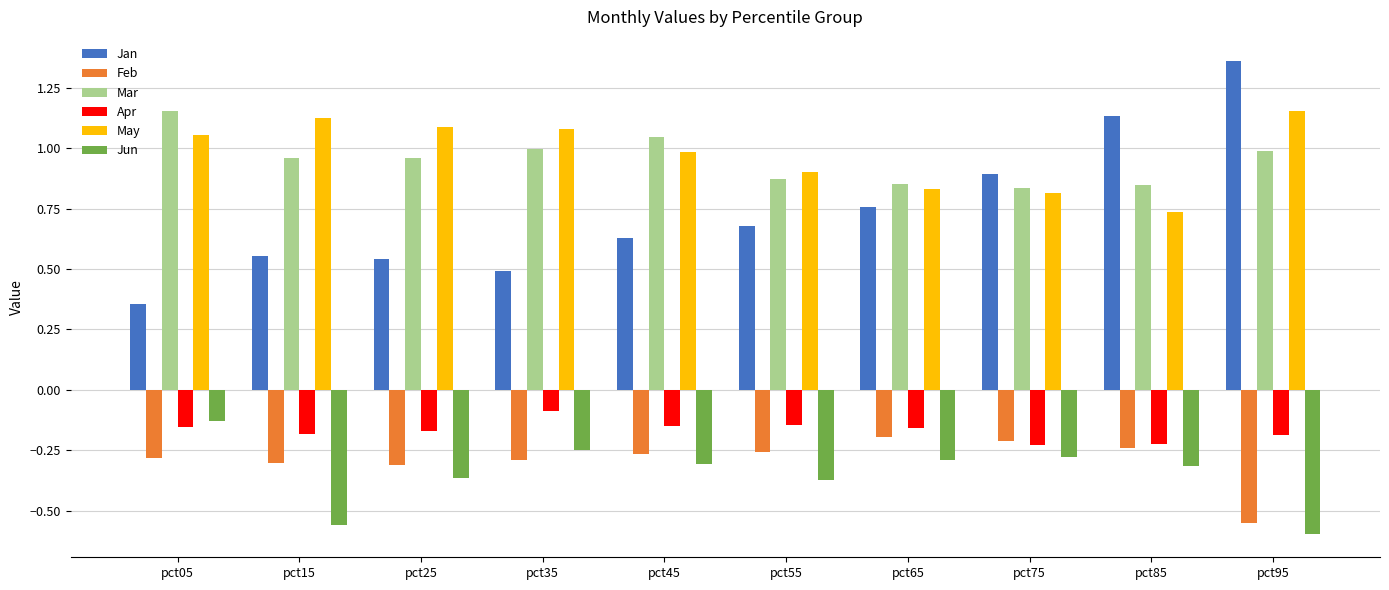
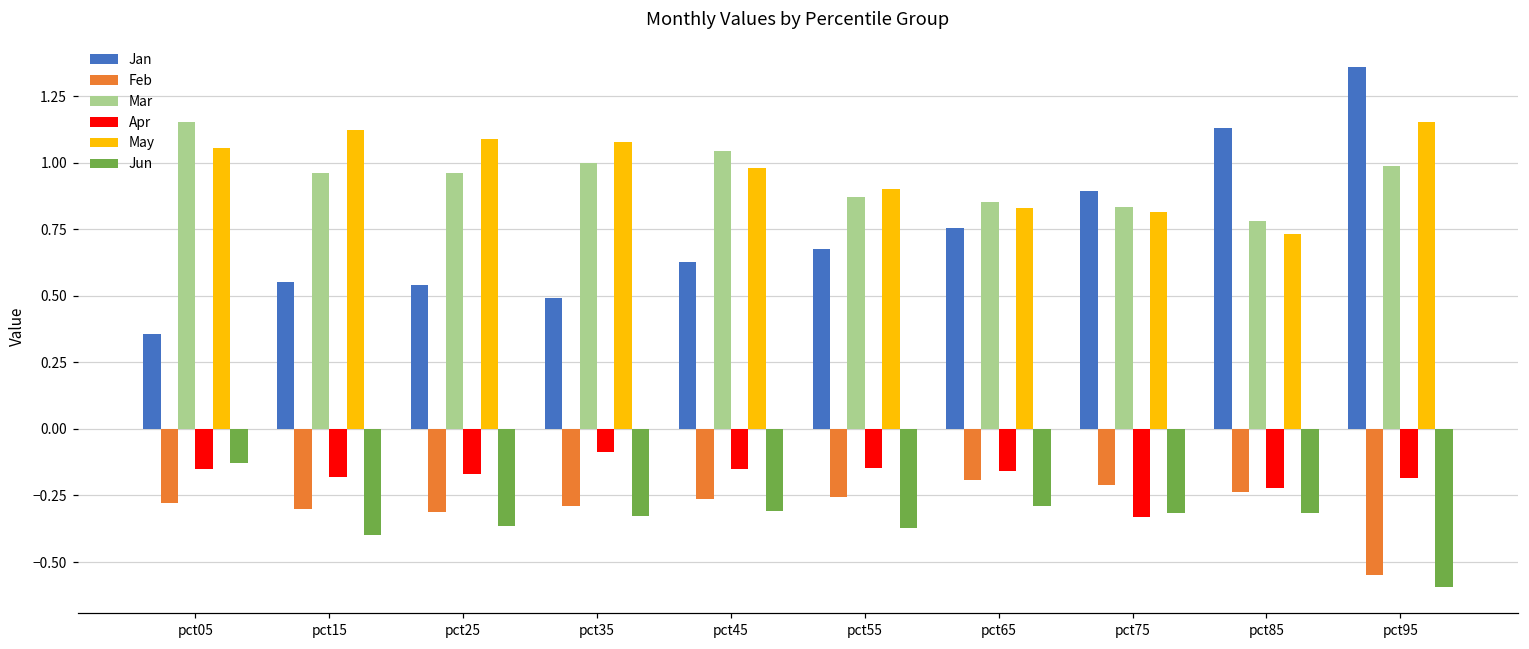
  {
    "Jan": {
      "pct05": 0.36,
      "pct15": 0.55,
      "pct25": 0.54,
      "pct35": 0.49,
      "pct45": 0.63,
      "pct55": 0.68,
      "pct65": 0.75,
      "pct75": 0.89,
      "pct85": 1.13,
      "pct95": 1.36
    },
    "Feb": {
      "pct05": -0.28,
      "pct15": -0.30,
      "pct25": -0.31,
      "pct35": -0.29,
      "pct45": -0.27,
      "pct55": -0.25,
      "pct65": -0.19,
      "pct75": -0.21,
      "pct85": -0.24,
      "pct95": -0.55
    },
    "Mar": {
      "pct05": 1.15,
      "pct15": 0.96,
      "pct25": 0.96,
      "pct35": 1.00,
      "pct45": 1.04,
      "pct55": 0.87,
      "pct65": 0.85,
      "pct75": 0.83,
-     "pct85": 0.85,
+     "pct85": 0.78,
      "pct95": 0.99
    },
    "Apr": {
      "pct05": -0.15,
      "pct15": -0.18,
      "pct25": -0.17,
      "pct35": -0.09,
      "pct45": -0.15,
      "pct55": -0.15,
      "pct65": -0.16,
-     "pct75": -0.23,
+     "pct75": -0.33,
      "pct85": -0.22,
      "pct95": -0.19
    },
    "May": {
      "pct05": 1.06,
      "pct15": 1.13,
      "pct25": 1.09,
      "pct35": 1.08,
      "pct45": 0.98,
      "pct55": 0.90,
      "pct65": 0.83,
      "pct75": 0.82,
      "pct85": 0.73,
      "pct95": 1.15
    },
    "Jun": {
      "pct05": -0.13,
-     "pct15": -0.56,
+     "pct15": -0.40,
      "pct25": -0.36,
-     "pct35": -0.25,
+     "pct35": -0.33,
      "pct45": -0.31,
      "pct55": -0.37,
      "pct65": -0.29,
-     "pct75": -0.28,
+     "pct75": -0.31,
      "pct85": -0.31,
      "pct95": -0.59
    }
  }
